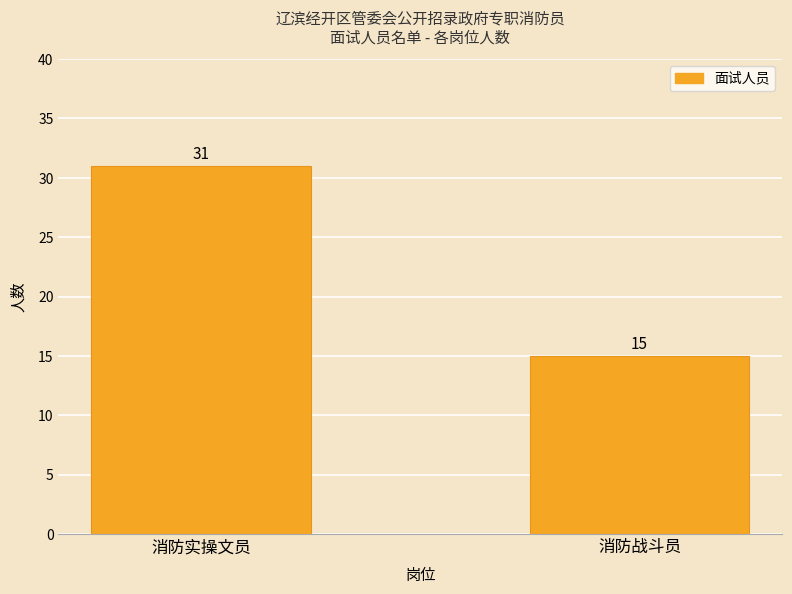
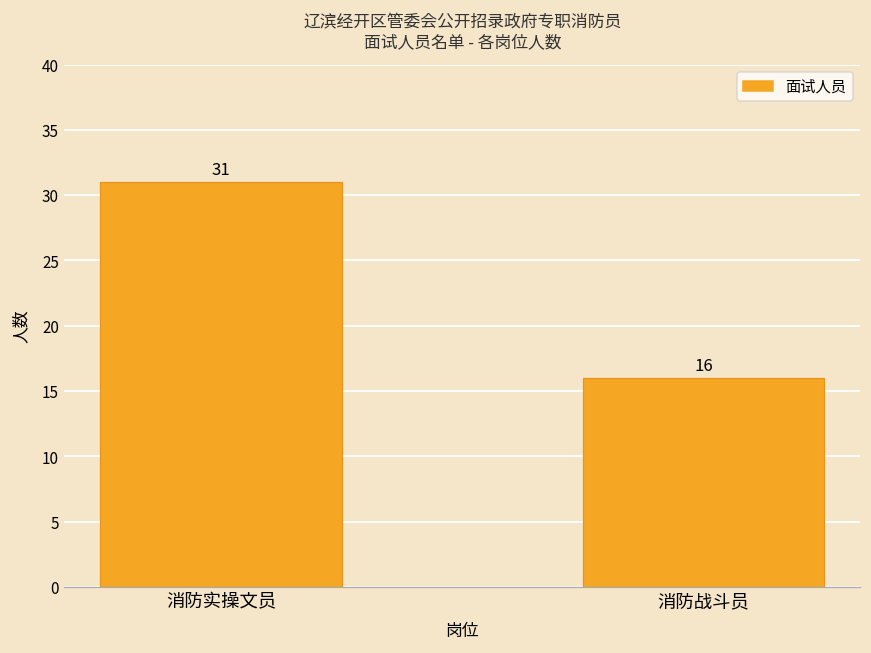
  {
    "消防实操文员": 31,
-   "消防战斗员": 15
+   "消防战斗员": 16
  }
